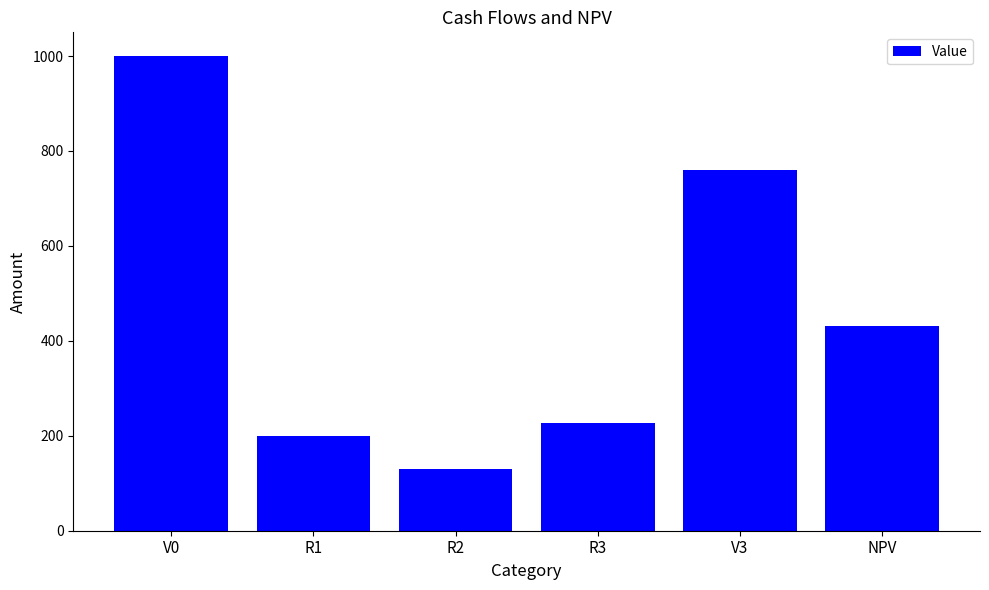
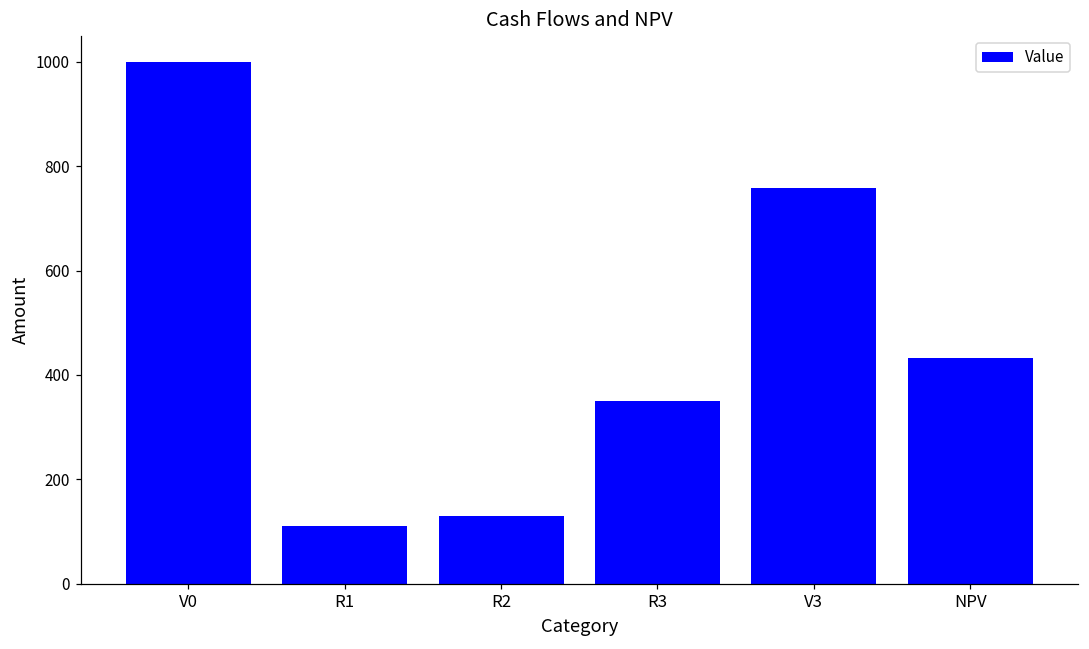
  {
    "V0": 1000,
-   "R1": 200,
+   "R1": 110,
    "R2": 130,
-   "R3": 230,
+   "R3": 350,
    "V3": 760,
    "NPV": 430
  }
